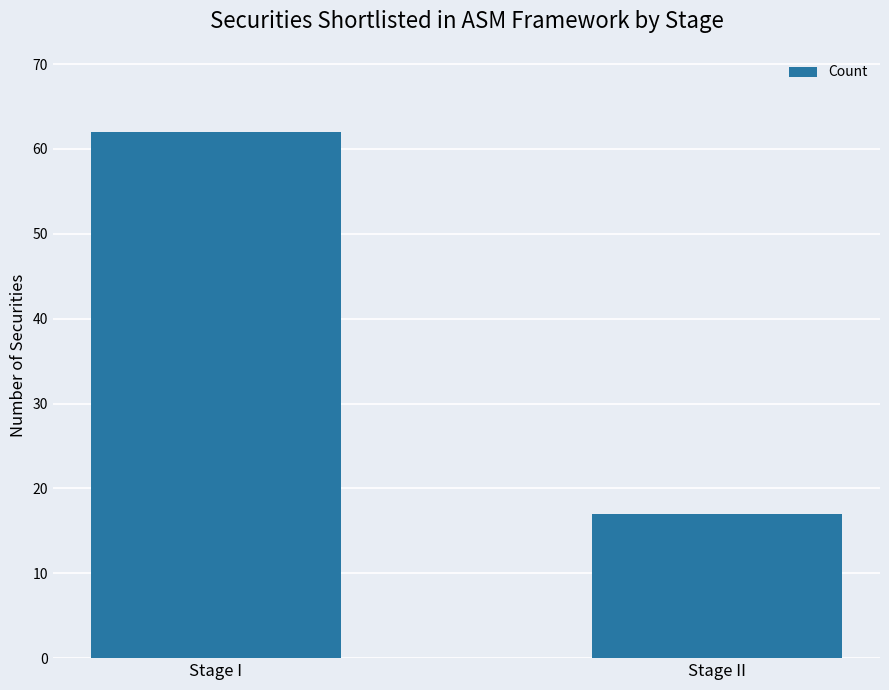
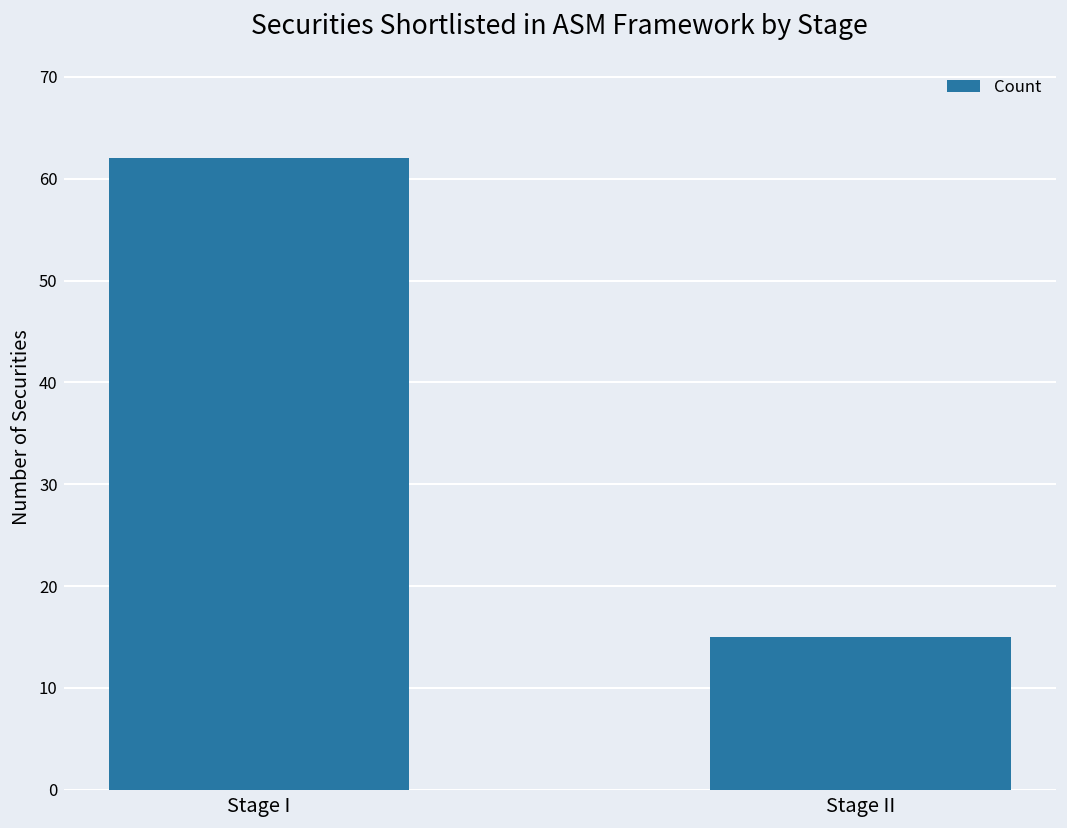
  {
    "Stage I": 62,
-   "Stage II": 17
+   "Stage II": 15
  }
